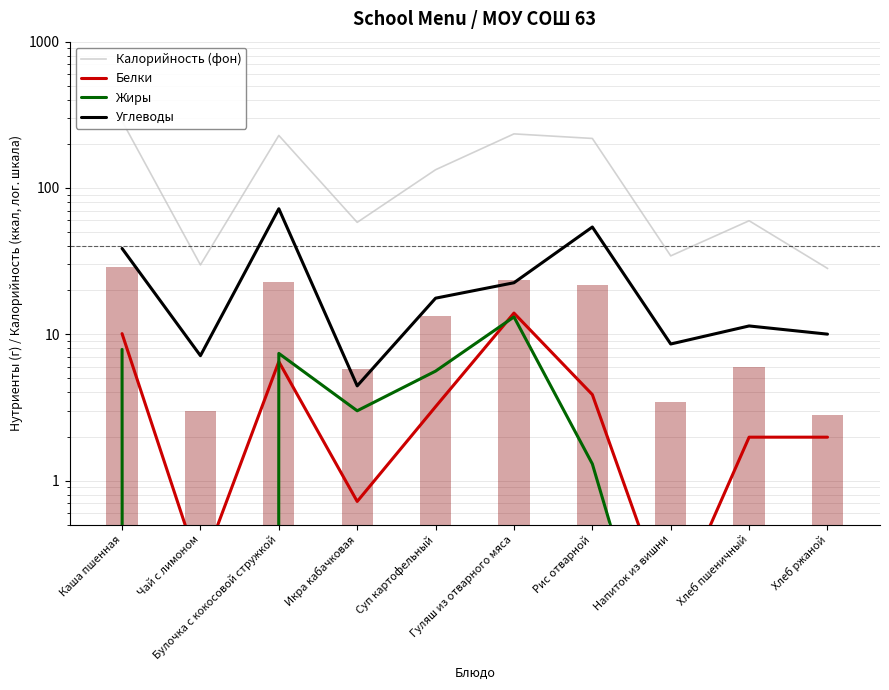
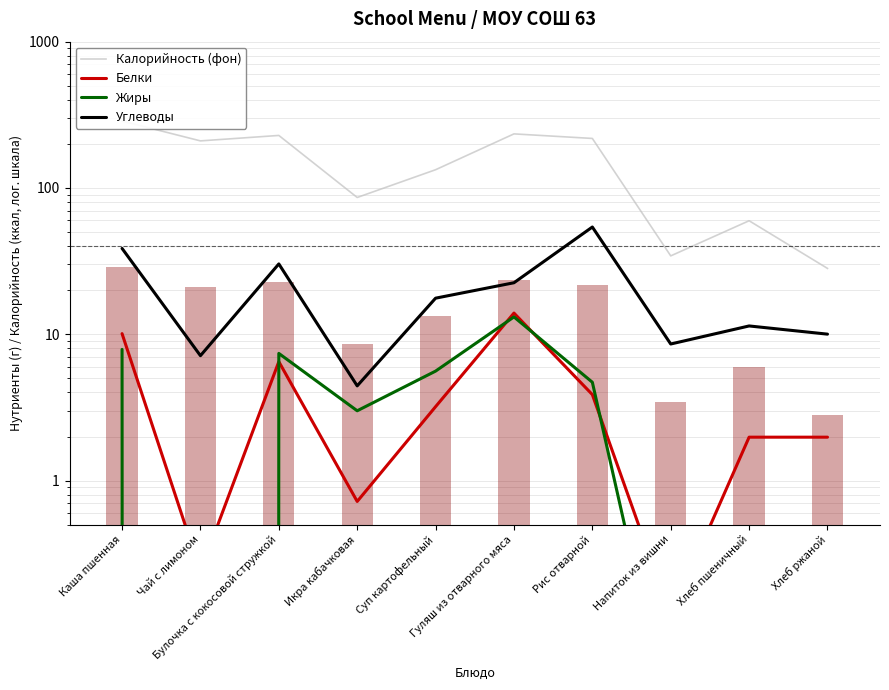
  {
    "Калорийность (фон)": {
-     "Чай с лимоном": 30,
+     "Чай с лимоном": 210,
      "Булочка с кокосовой стружкой": 230,
-     "Икра кабачковая": 58,
+     "Икра кабачковая": 90,
      "Суп картофельный": 130,
      "Гуляш из отварного мяса": 230,
      "Рис отварной": 220,
      "Напиток из вишни": 34,
      "Хлеб пшеничный": 60,
      "Хлеб ржаной": 28
    },
    "Белки": {
      "Каша пшенная": 10,
      "Булочка с кокосовой стружкой": 7,
      "Икра кабачковая": 0.7,
      "Суп картофельный": 3.2,
      "Гуляш из отварного мяса": 14,
      "Рис отварной": 3.9,
      "Хлеб пшеничный": 2.0,
      "Хлеб ржаной": 2.0
    },
    "Жиры": {
      "Каша пшенная": 8,
      "Булочка с кокосовой стружкой": 7,
      "Икра кабачковая": 3.0,
      "Суп картофельный": 5.6,
      "Гуляш из отварного мяса": 13,
-     "Рис отварной": 1.3
+     "Рис отварной": 4.7
    },
    "Углеводы": {
      "Каша пшенная": 39,
      "Чай с лимоном": 7,
-     "Булочка с кокосовой стружкой": 70,
+     "Булочка с кокосовой стружкой": 30,
      "Икра кабачковая": 4.4,
      "Суп картофельный": 18,
      "Гуляш из отварного мяса": 23,
      "Рис отварной": 54,
      "Напиток из вишни": 9,
      "Хлеб пшеничный": 11,
      "Хлеб ржаной": 10
    }
  }
